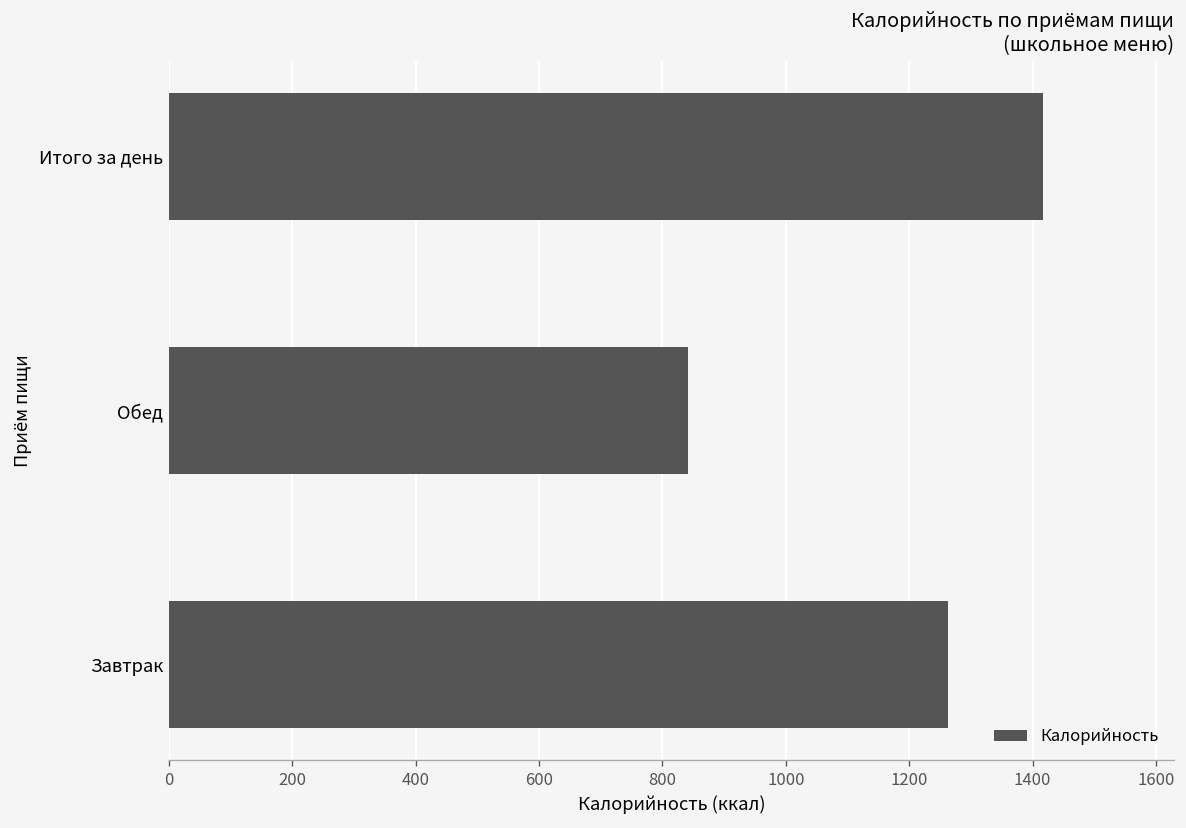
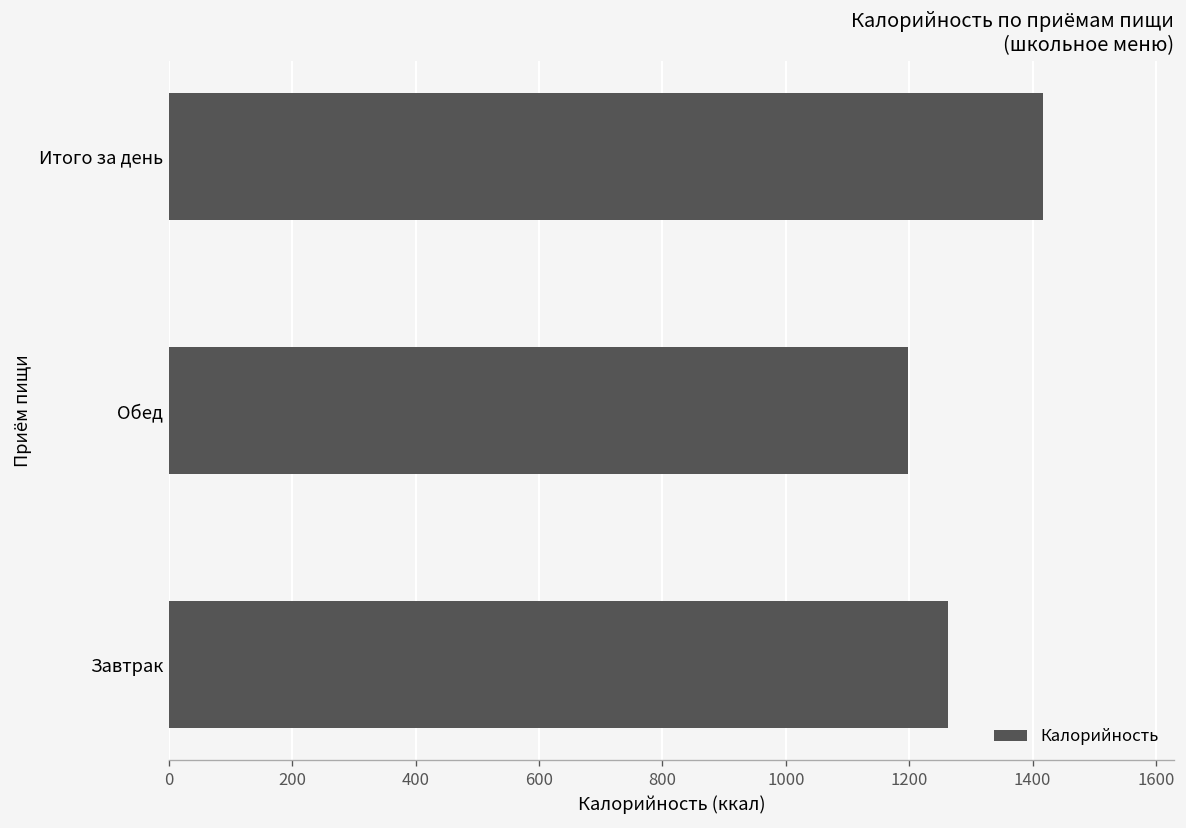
  {
    "Итого за день": 1420,
-   "Обед": 840,
+   "Обед": 1200,
    "Завтрак": 1260
  }
